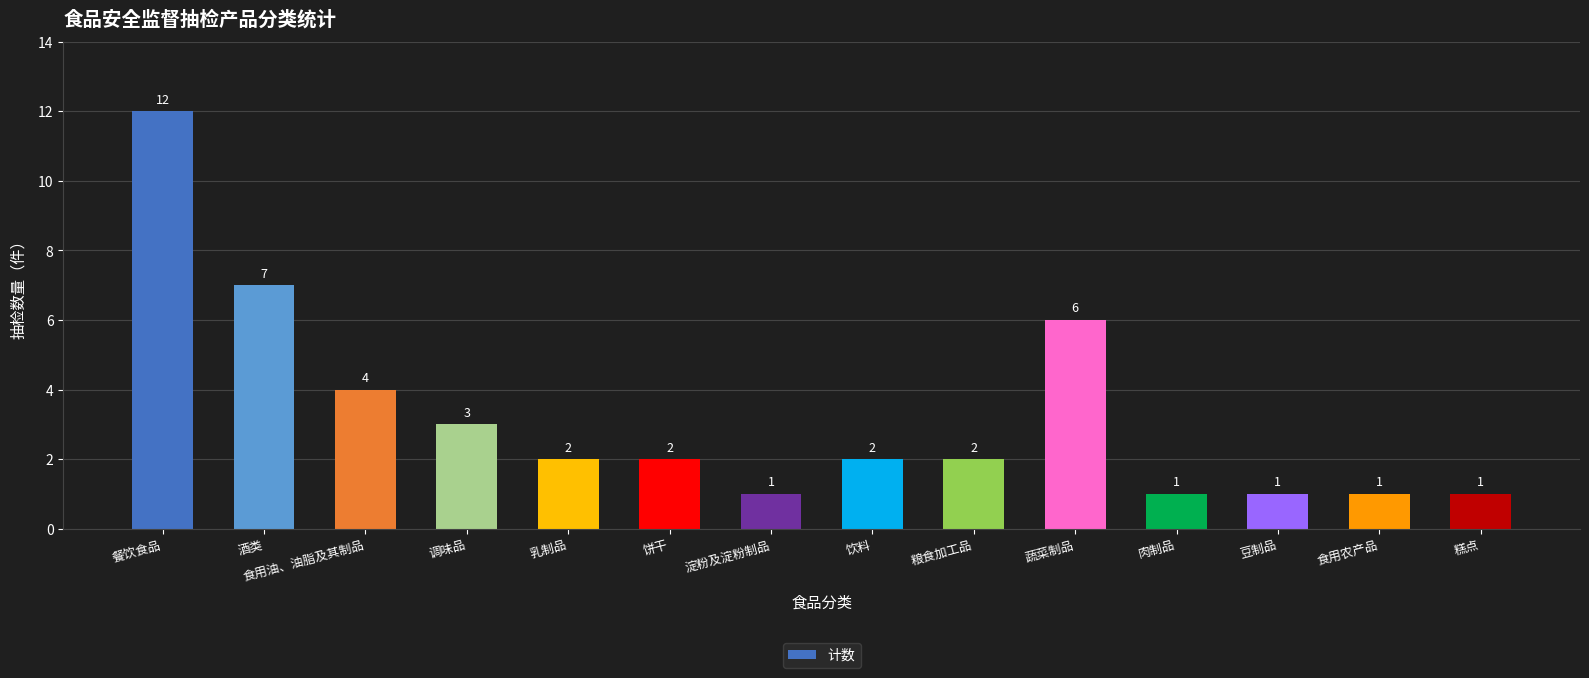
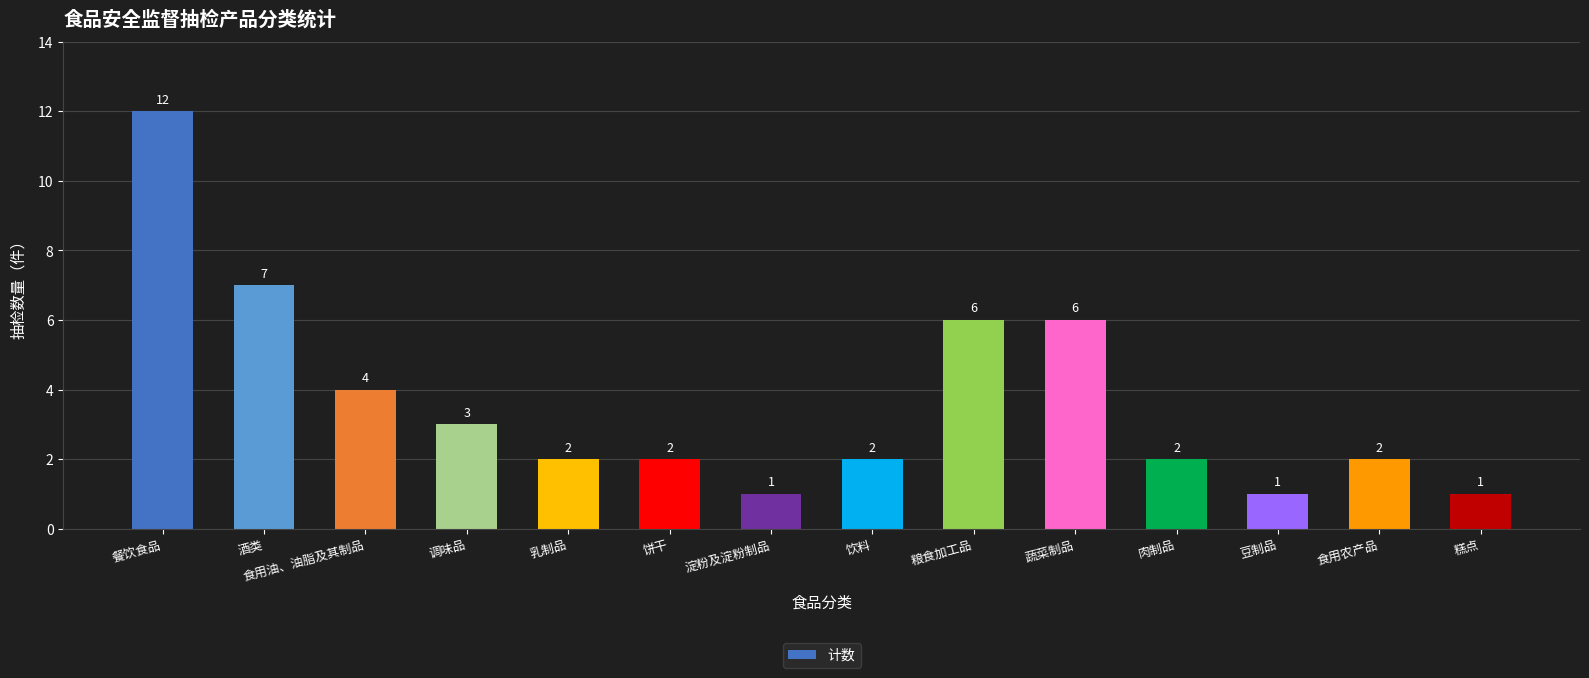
  {
    "餐饮食品": 12,
    "酒类": 7,
    "食用油、油脂及其制品": 4,
    "调味品": 3,
    "乳制品": 2,
    "饼干": 2,
    "淀粉及淀粉制品": 1,
    "饮料": 2,
-   "粮食加工品": 2,
+   "粮食加工品": 6,
    "蔬菜制品": 6,
-   "肉制品": 1,
+   "肉制品": 2,
    "豆制品": 1,
-   "食用农产品": 1,
+   "食用农产品": 2,
    "糕点": 1
  }
